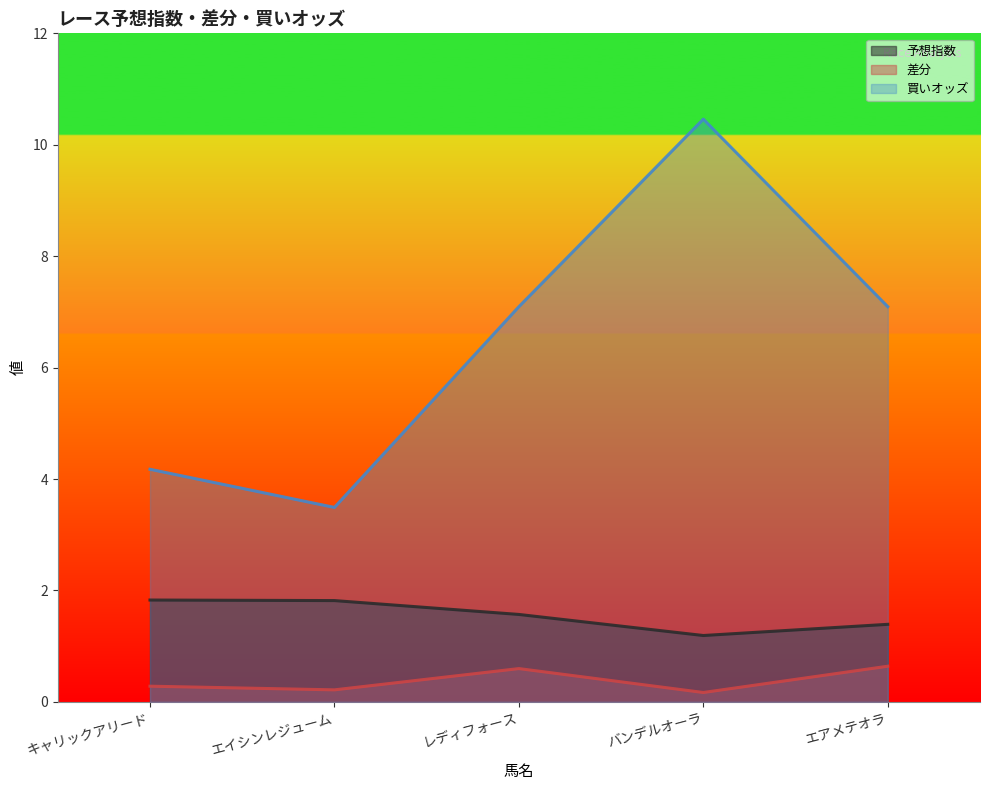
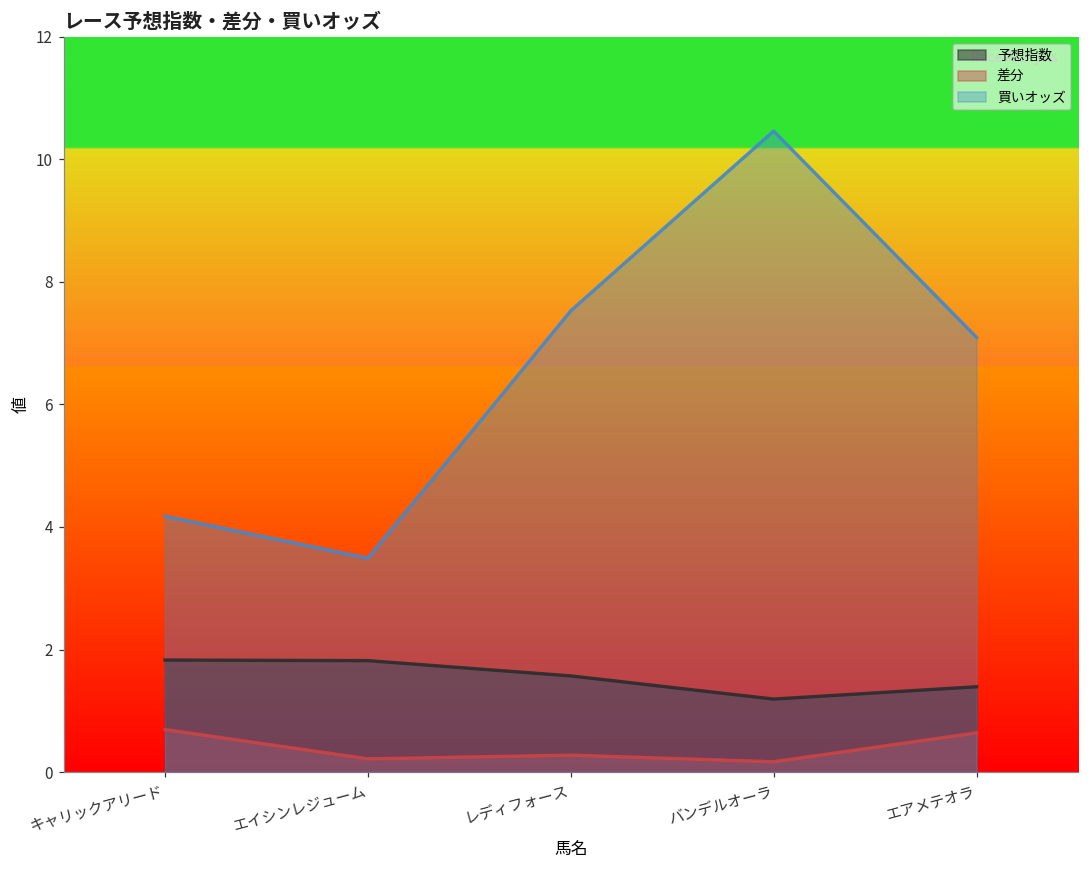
  {
    "予想指数": {
      "キャリックアリード": 1.8,
      "エイシンレジューム": 1.8,
      "レディフォース": 1.6,
      "バンデルオーラ": 1.2,
      "エアメテオラ": 1.4
    },
    "差分": {
-     "キャリックアリード": 0.3,
+     "キャリックアリード": 0.7,
      "エイシンレジューム": 0.2,
-     "レディフォース": 0.6,
+     "レディフォース": 0.3,
      "バンデルオーラ": 0.2,
      "エアメテオラ": 0.6
    },
    "買いオッズ": {
      "キャリックアリード": 4.2,
      "エイシンレジューム": 3.5,
-     "レディフォース": 7.1,
+     "レディフォース": 7.5,
      "バンデルオーラ": 10.5,
      "エアメテオラ": 7.1
    }
  }
